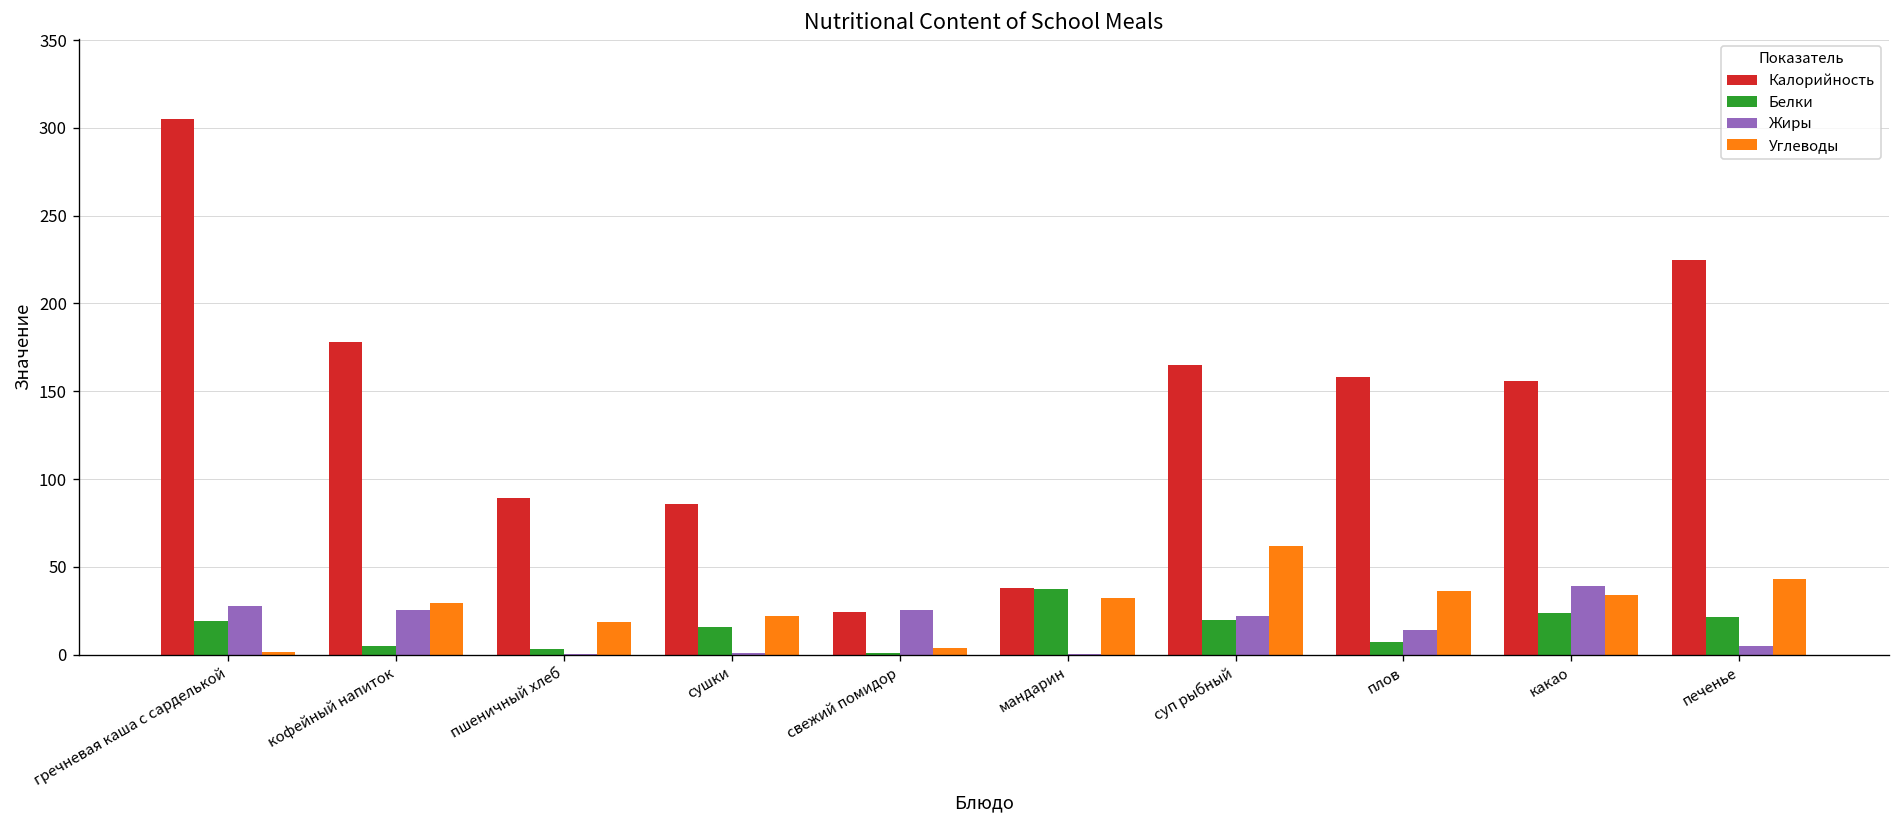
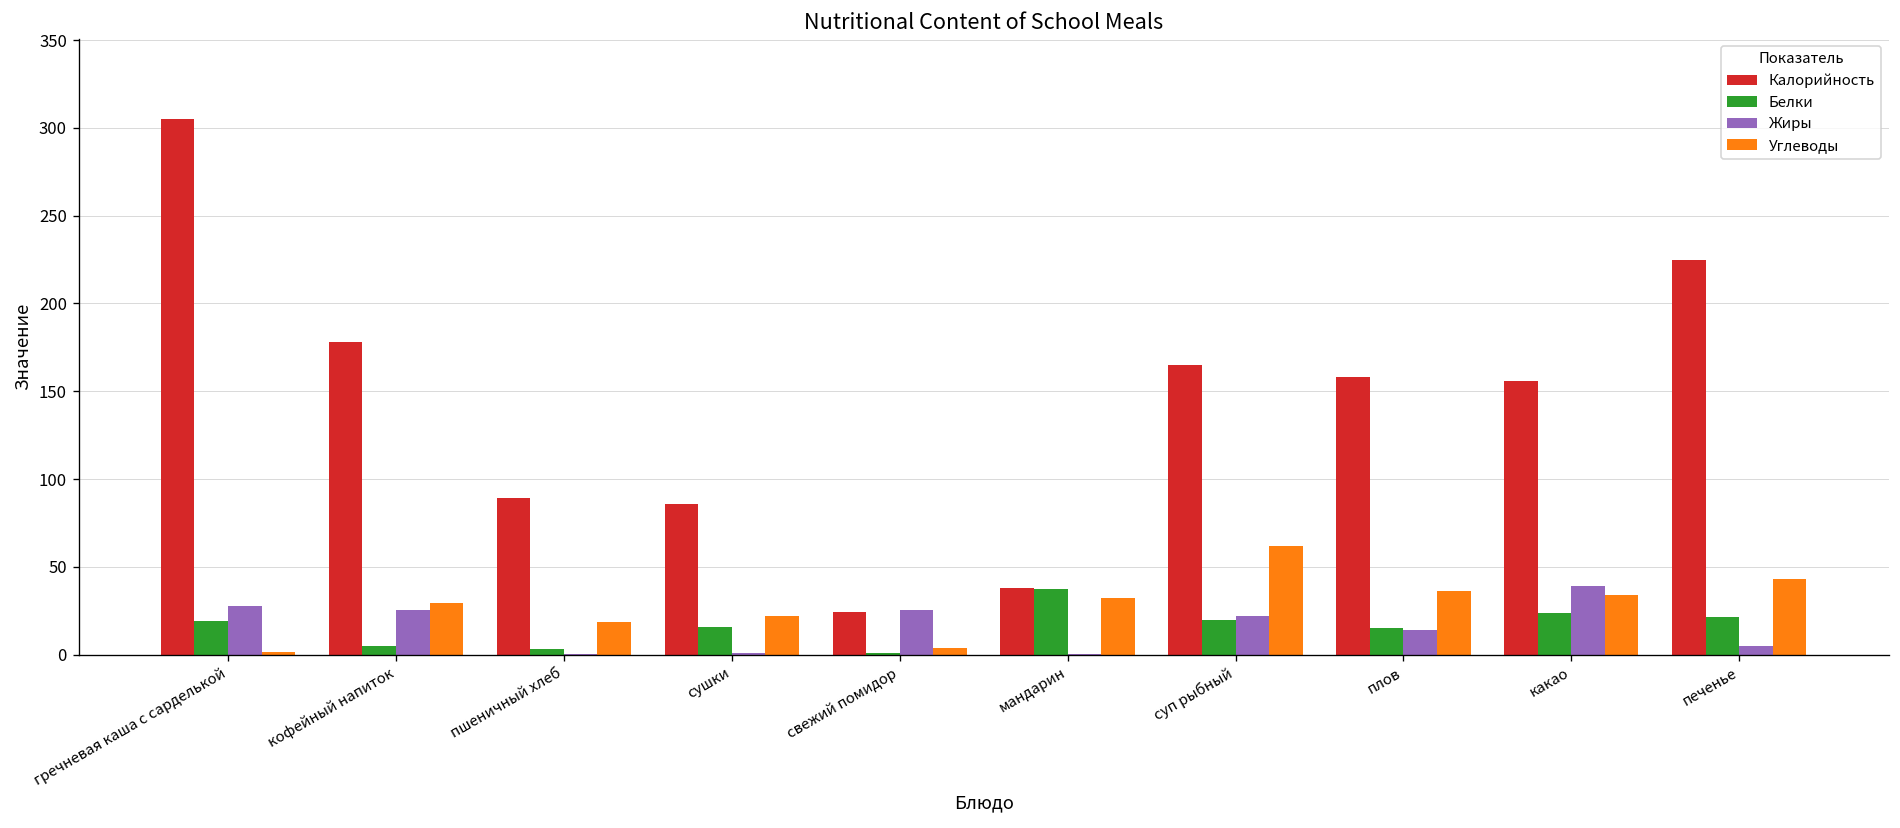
  {
    "Калорийность": {
      "гречневая каша с сарделькой": 305,
      "кофейный напиток": 178,
      "пшеничный хлеб": 89,
      "сушки": 86,
      "свежий помидор": 24,
      "мандарин": 38,
      "суп рыбный": 165,
      "плов": 158,
      "какао": 156,
      "печенье": 225
    },
    "Белки": {
      "гречневая каша с сарделькой": 19,
      "кофейный напиток": 5,
      "пшеничный хлеб": 3,
      "сушки": 16,
      "мандарин": 38,
      "суп рыбный": 20,
-     "плов": 7,
+     "плов": 15,
      "какао": 24,
      "печенье": 21
    },
    "Жиры": {
      "гречневая каша с сарделькой": 28,
      "кофейный напиток": 26,
      "свежий помидор": 25,
      "суп рыбный": 22,
      "плов": 14,
      "какао": 39,
      "печенье": 5
    },
    "Углеводы": {
      "кофейный напиток": 30,
      "пшеничный хлеб": 18,
      "сушки": 22,
      "свежий помидор": 4,
      "мандарин": 32,
      "суп рыбный": 62,
      "плов": 36,
      "какао": 34,
      "печенье": 43
    }
  }
